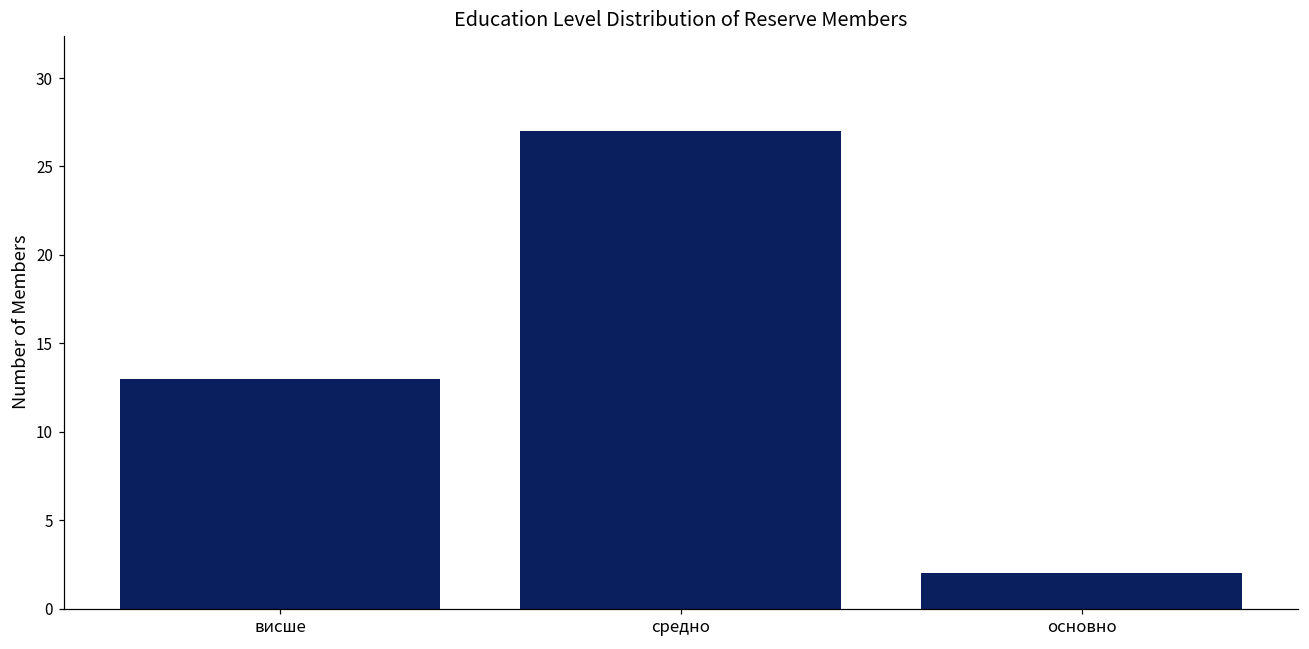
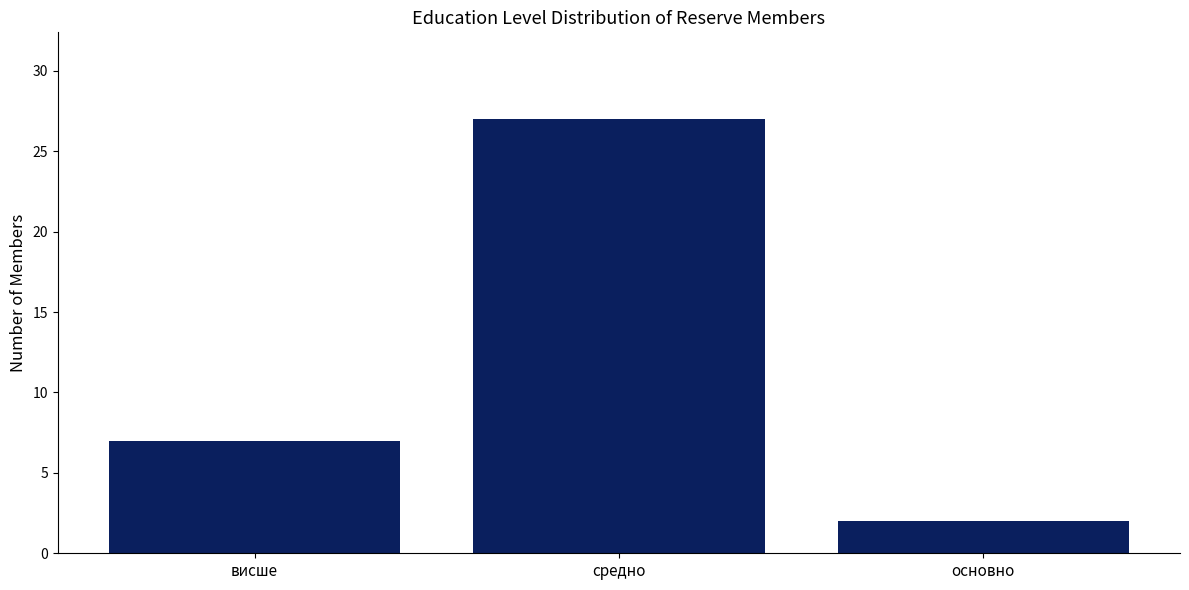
  {
-   "висше": 13,
+   "висше": 7,
    "средно": 27,
    "основно": 2
  }
